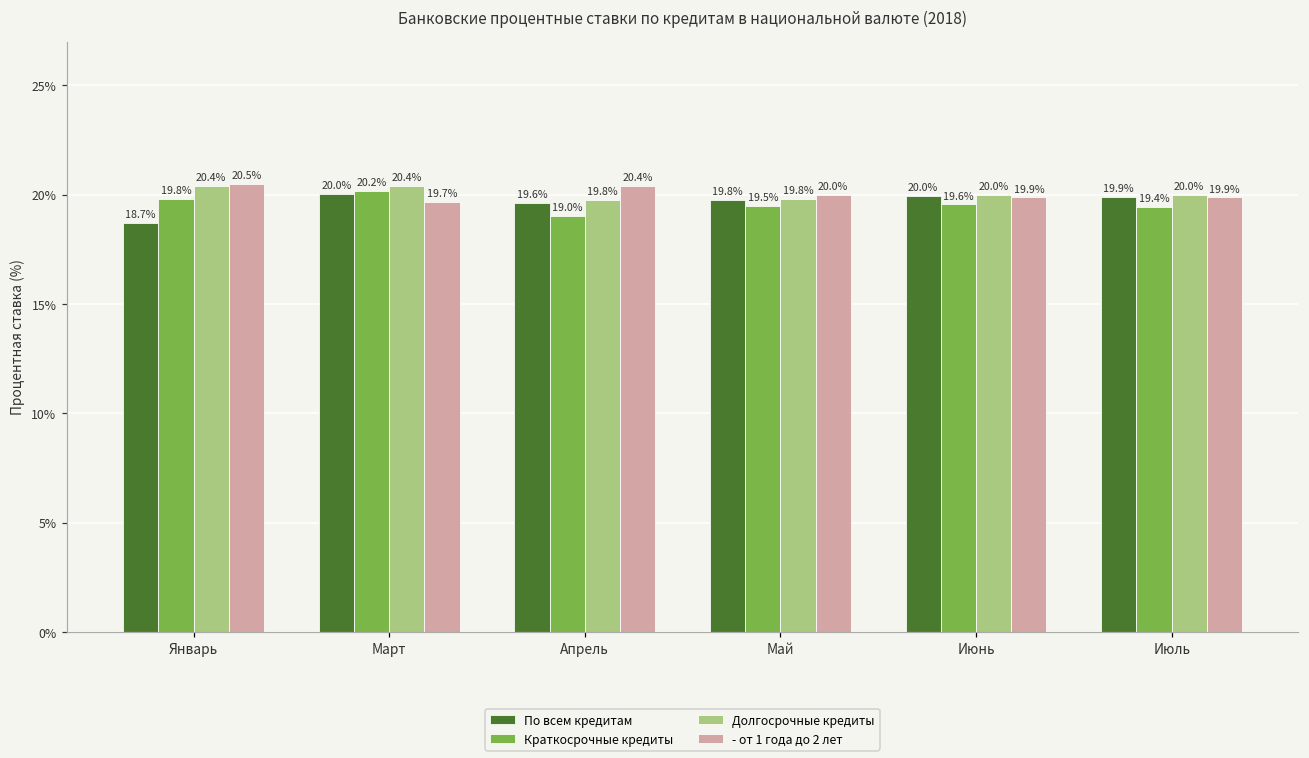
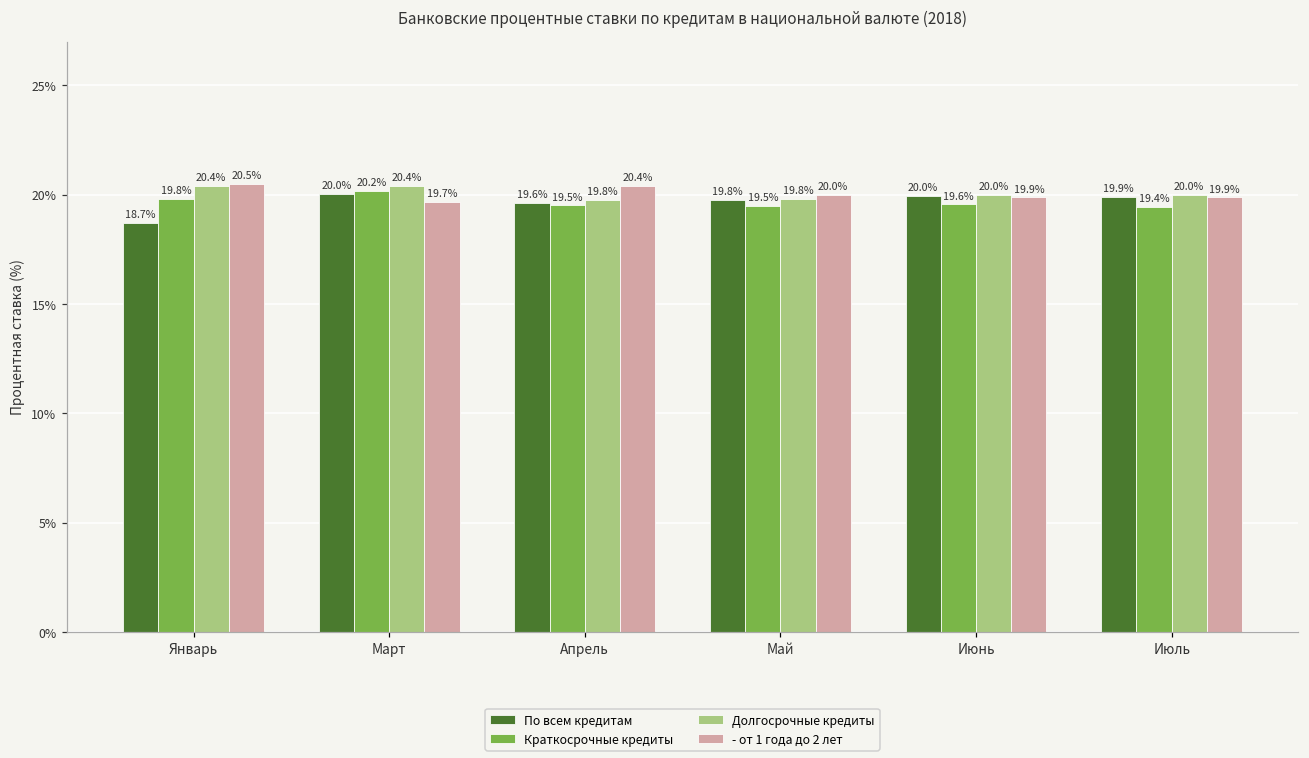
  {
    "По всем кредитам": {
      "Январь": "18.7%",
      "Март": "20.0%",
      "Апрель": "19.6%",
      "Май": "19.8%",
      "Июнь": "20.0%",
      "Июль": "19.9%"
    },
    "Краткосрочные кредиты": {
      "Январь": "19.8%",
      "Март": "20.2%",
-     "Апрель": "19.0%",
+     "Апрель": "19.5%",
      "Май": "19.5%",
      "Июнь": "19.6%",
      "Июль": "19.4%"
    },
    "Долгосрочные кредиты": {
      "Январь": "20.4%",
      "Март": "20.4%",
      "Апрель": "19.8%",
      "Май": "19.8%",
      "Июнь": "20.0%",
      "Июль": "20.0%"
    },
    "- от 1 года до 2 лет": {
      "Январь": "20.5%",
      "Март": "19.7%",
      "Апрель": "20.4%",
      "Май": "20.0%",
      "Июнь": "19.9%",
      "Июль": "19.9%"
    }
  }
